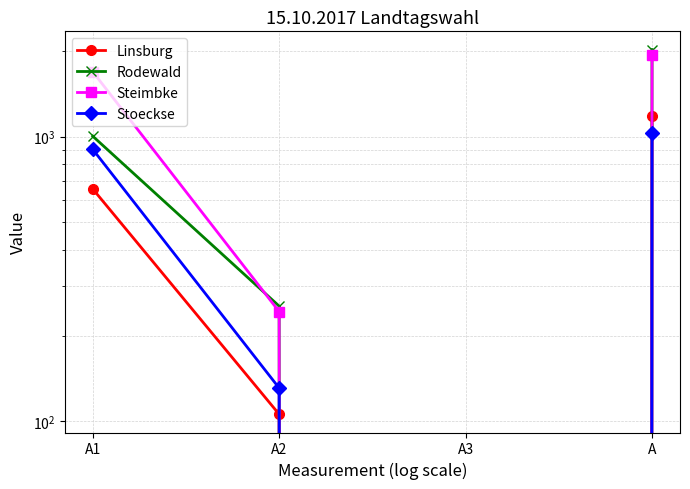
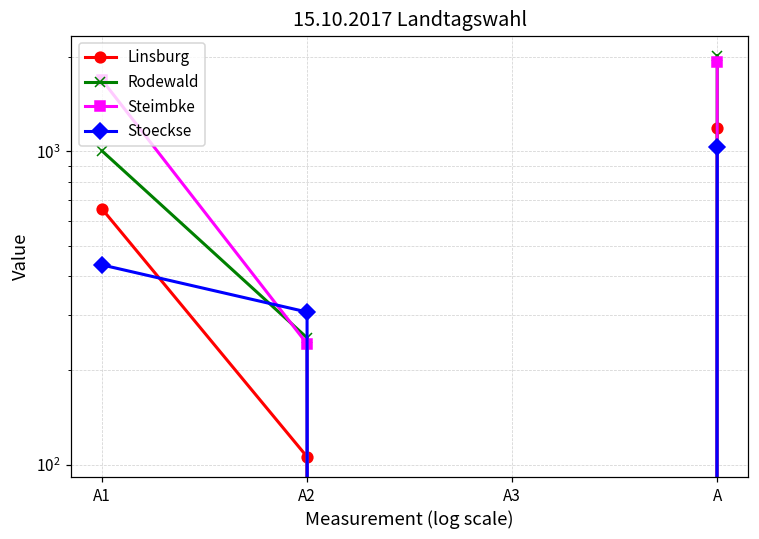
  {
    "Linsburg": {
      "A1": 660,
      "A2": 106,
      "A": 1180
    },
    "Rodewald": {
      "A1": 1000,
      "A2": 250,
      "A": 2000
    },
    "Steimbke": {
      "A2": 240,
      "A": 1900
    },
    "Stoeckse": {
-     "A1": 900,
-     "A2": 130,
+     "A1": 430,
+     "A2": 310,
      "A": 1030
    }
  }
